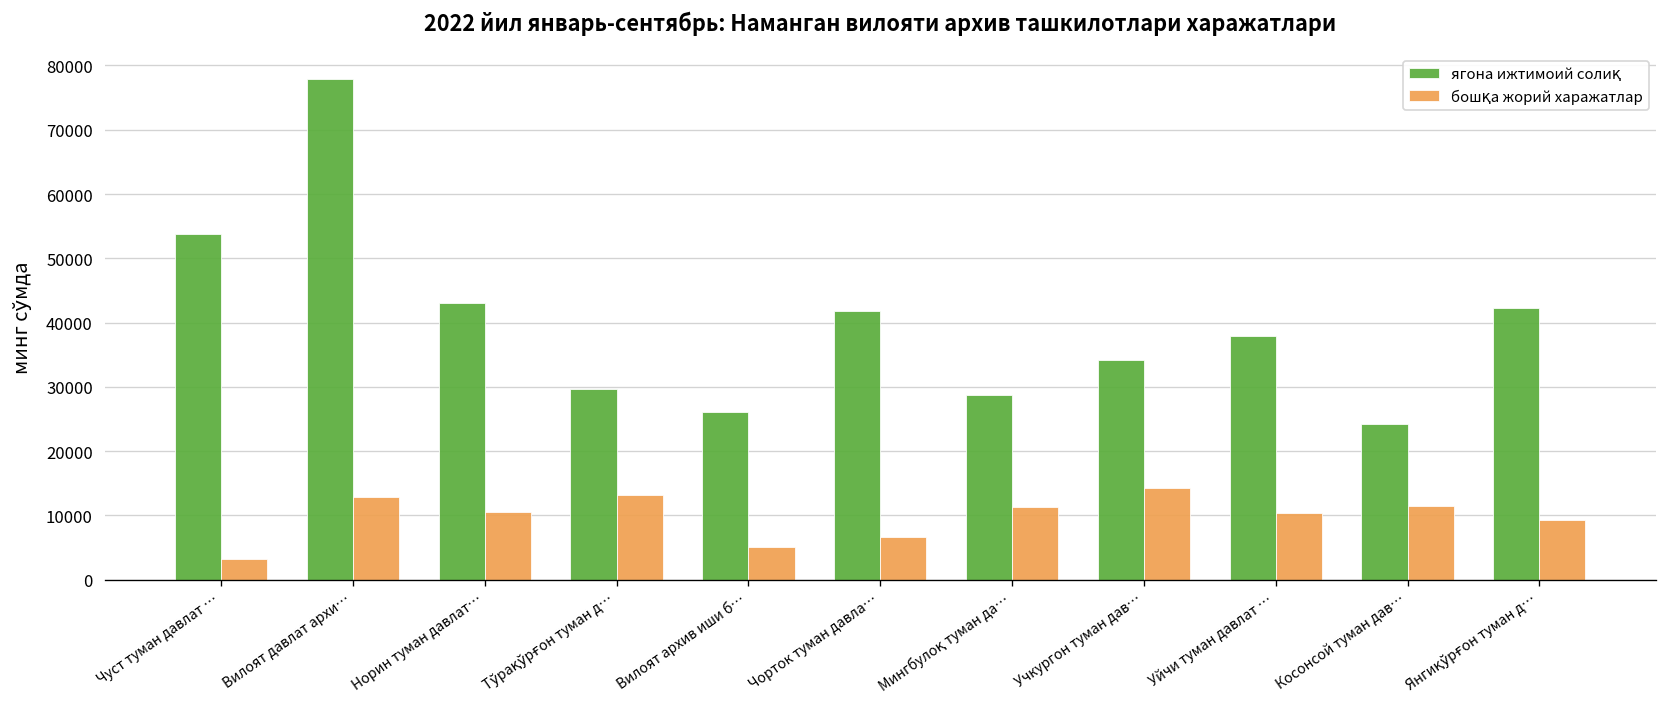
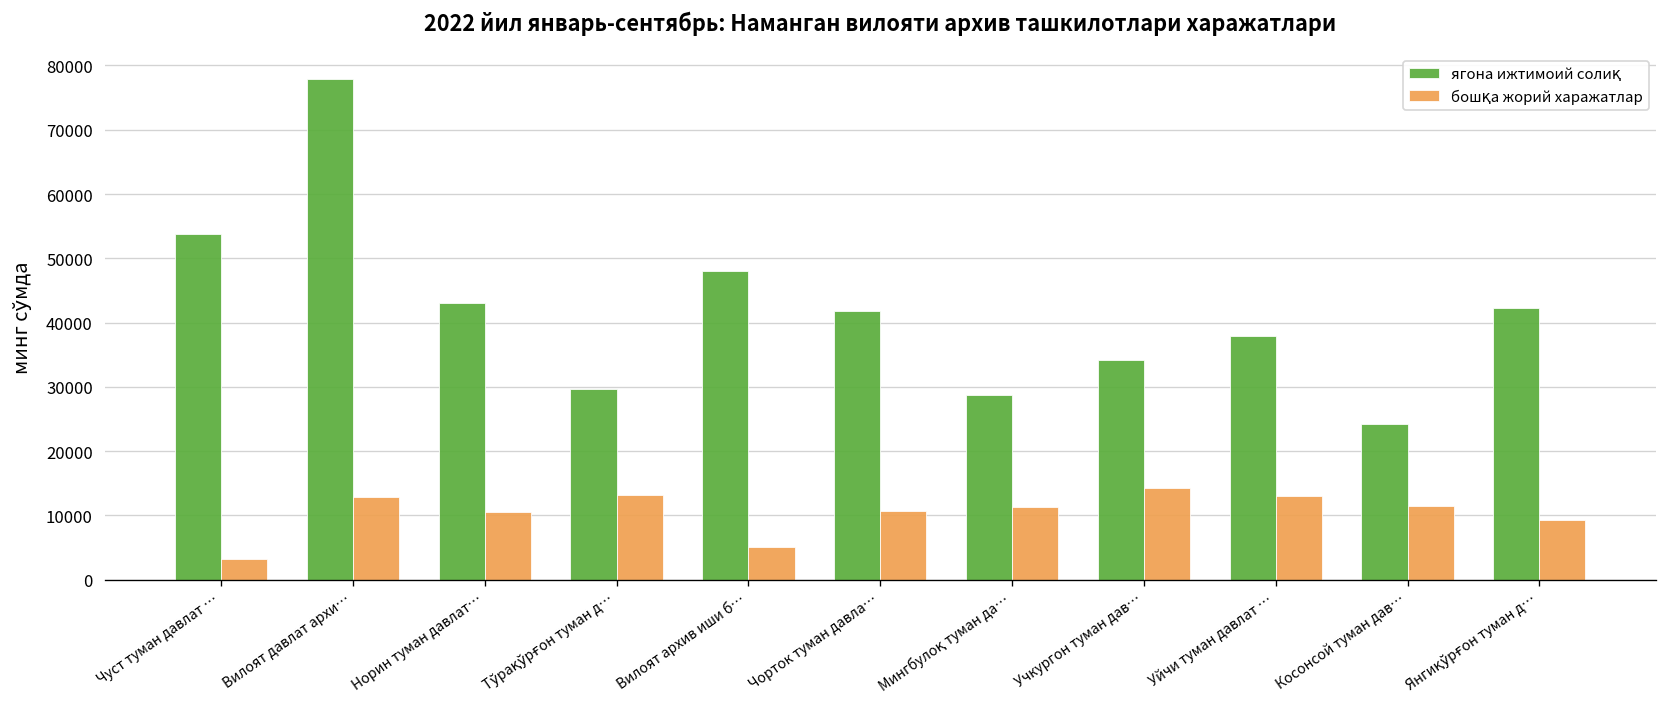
  {
    "ягона ижтимоий солиқ": {
      "Чуст туман давлат …": 54000,
      "Вилоят давлат архи…": 78000,
      "Норин туман давлат…": 43000,
      "Тўрақўрғон туман д…": 30000,
-     "Вилоят архив иши б…": 26000,
+     "Вилоят архив иши б…": 48000,
      "Чорток туман давла…": 42000,
      "Мингбулоқ туман да…": 29000,
      "Учкургон туман дав…": 34000,
      "Уйчи туман давлат …": 38000,
      "Косонсой туман дав…": 24000,
      "Янгиқўрғон туман д…": 42000
    },
    "бошқа жорий харажатлар": {
      "Чуст туман давлат …": 3000,
      "Вилоят давлат архи…": 13000,
      "Норин туман давлат…": 11000,
      "Тўрақўрғон туман д…": 13000,
      "Вилоят архив иши б…": 5000,
-     "Чорток туман давла…": 7000,
+     "Чорток туман давла…": 11000,
      "Мингбулоқ туман да…": 11000,
      "Учкургон туман дав…": 14000,
-     "Уйчи туман давлат …": 10000,
+     "Уйчи туман давлат …": 13000,
      "Косонсой туман дав…": 12000,
      "Янгиқўрғон туман д…": 9000
    }
  }
